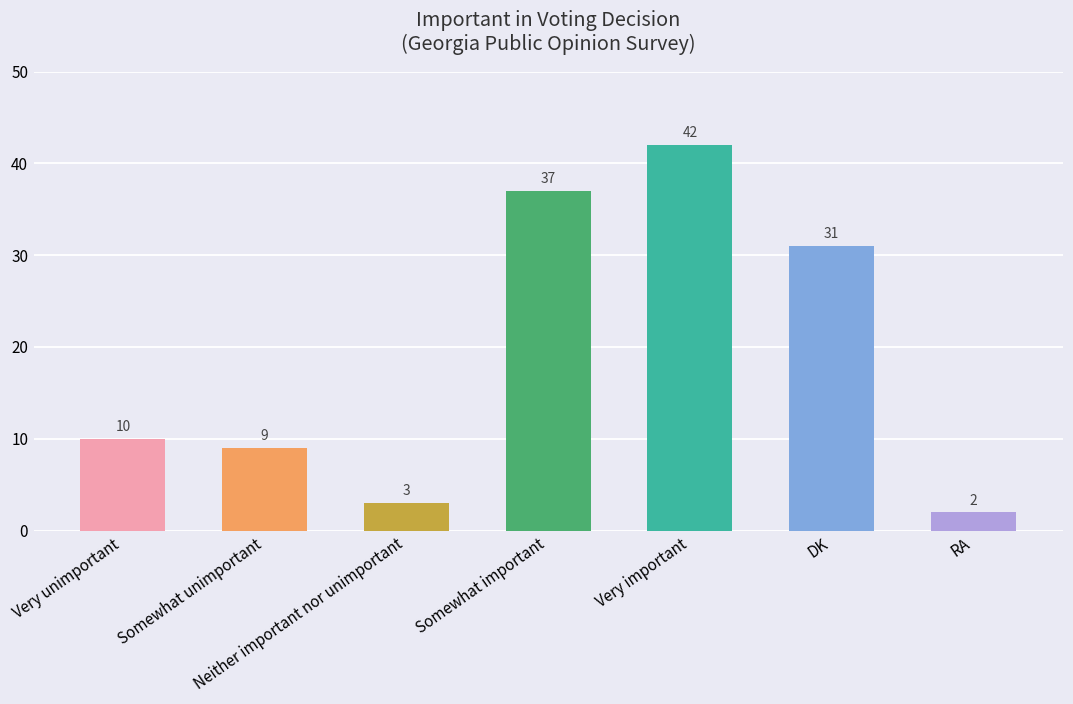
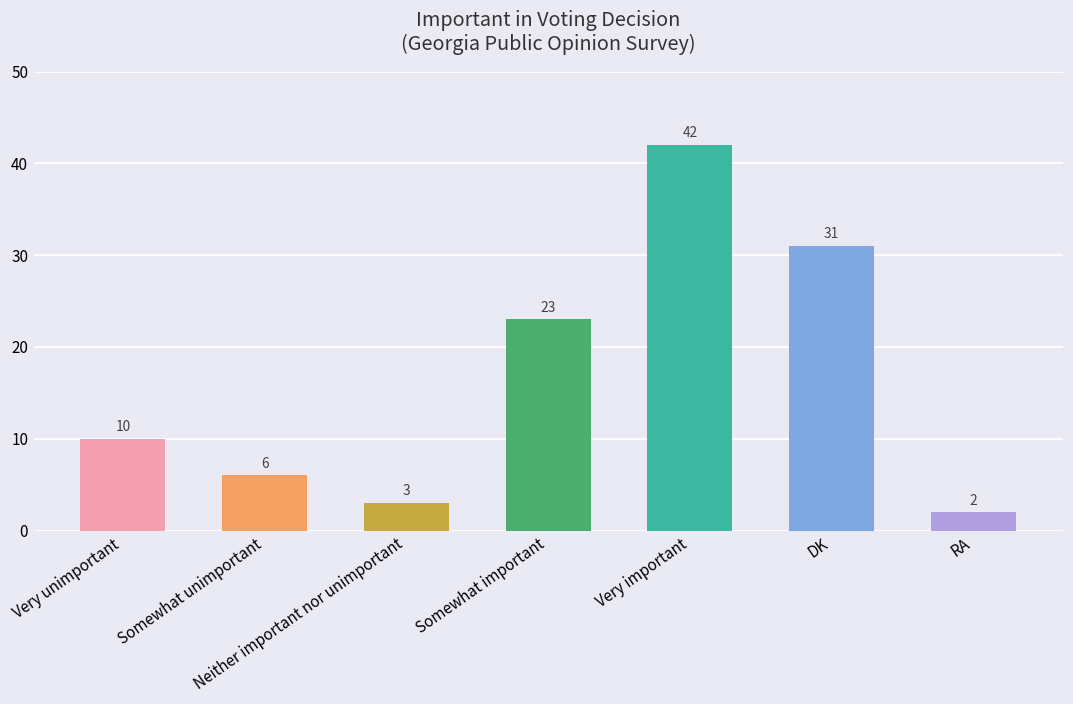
  {
    "Very unimportant": 10,
-   "Somewhat unimportant": 9,
+   "Somewhat unimportant": 6,
    "Neither important nor unimportant": 3,
-   "Somewhat important": 37,
+   "Somewhat important": 23,
    "Very important": 42,
    "DK": 31,
    "RA": 2
  }
